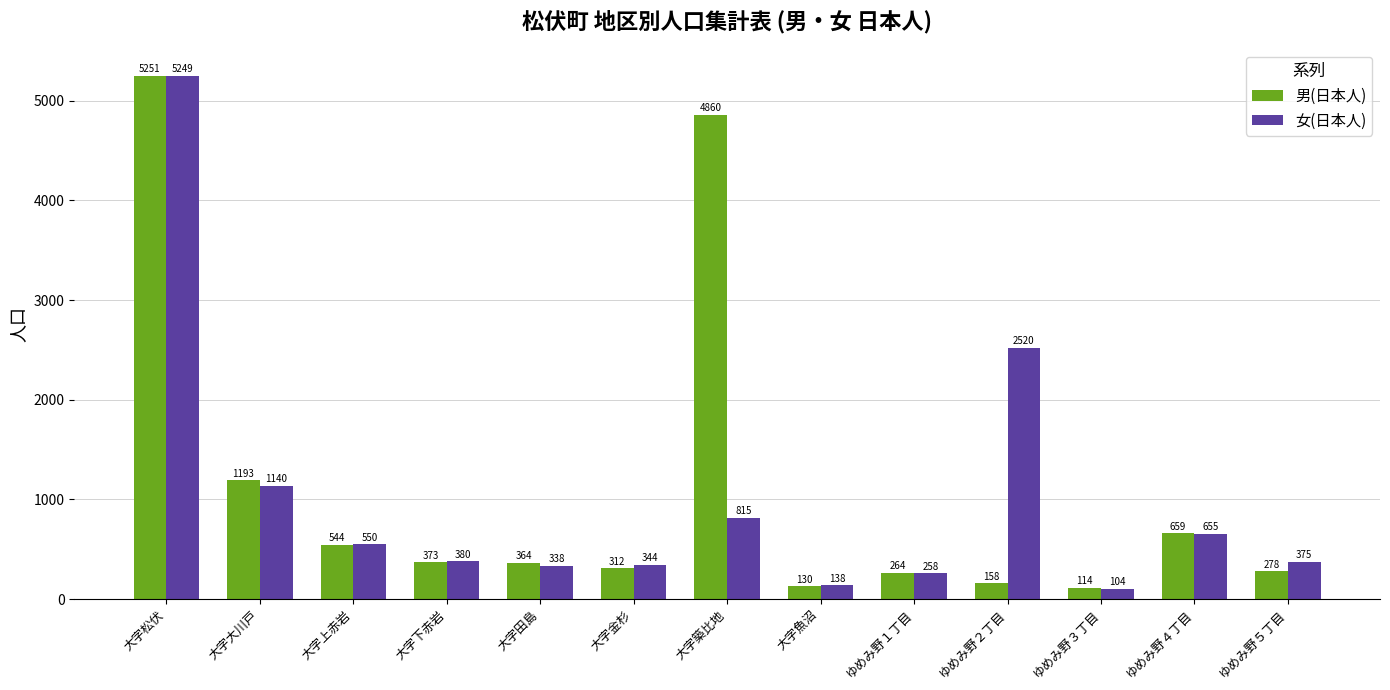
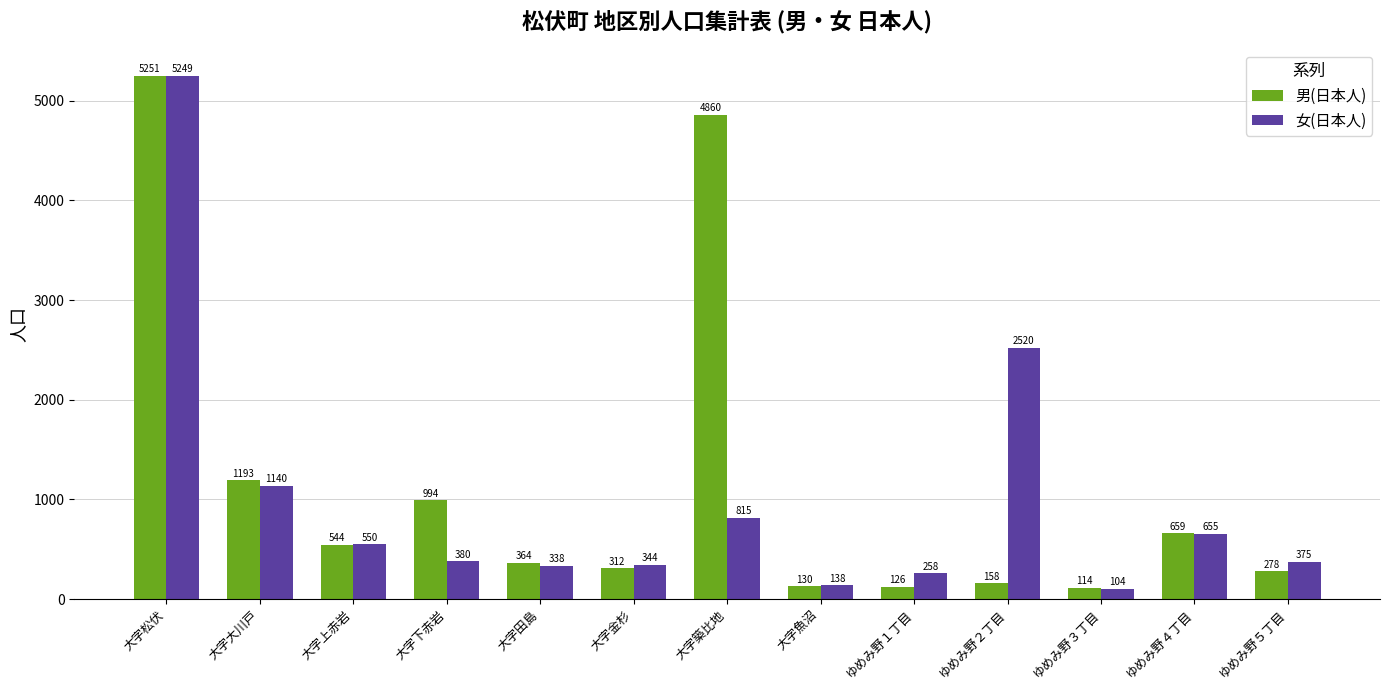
  {
    "男(日本人)": {
      "大字松伏": 5251,
      "大字大川戸": 1193,
      "大字上赤岩": 544,
-     "大字下赤岩": 373,
+     "大字下赤岩": 994,
      "大字田島": 364,
      "大字金杉": 312,
      "大字築比地": 4860,
      "大字魚沼": 130,
-     "ゆめみ野１丁目": 264,
+     "ゆめみ野１丁目": 126,
      "ゆめみ野２丁目": 158,
      "ゆめみ野３丁目": 114,
      "ゆめみ野４丁目": 659,
      "ゆめみ野５丁目": 278
    },
    "女(日本人)": {
      "大字松伏": 5249,
      "大字大川戸": 1140,
      "大字上赤岩": 550,
      "大字下赤岩": 380,
      "大字田島": 338,
      "大字金杉": 344,
      "大字築比地": 815,
      "大字魚沼": 138,
      "ゆめみ野１丁目": 258,
      "ゆめみ野２丁目": 2520,
      "ゆめみ野３丁目": 104,
      "ゆめみ野４丁目": 655,
      "ゆめみ野５丁目": 375
    }
  }
